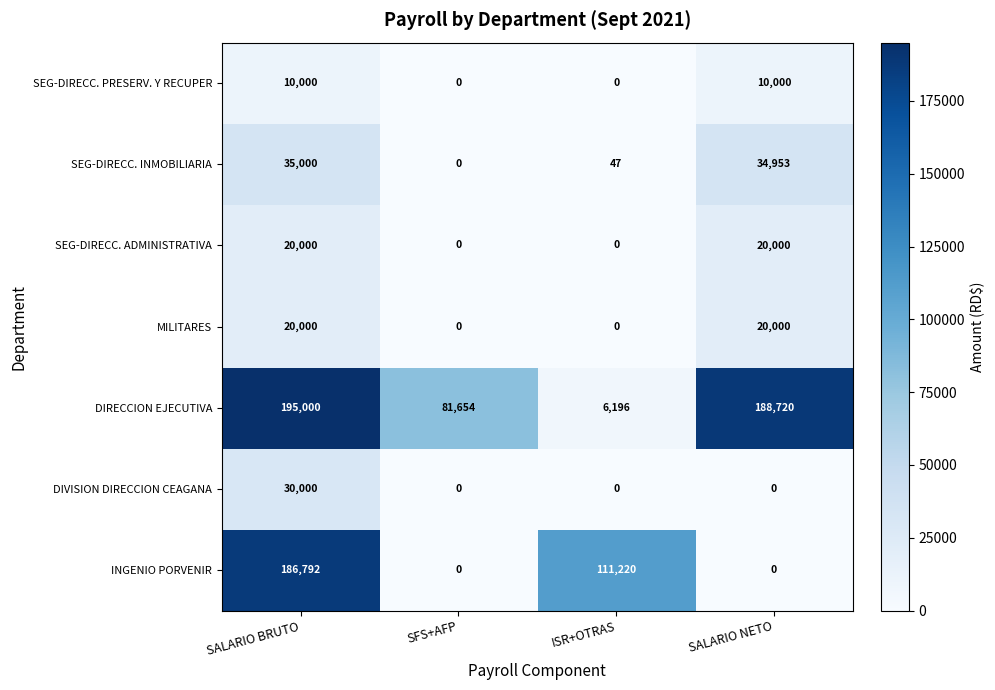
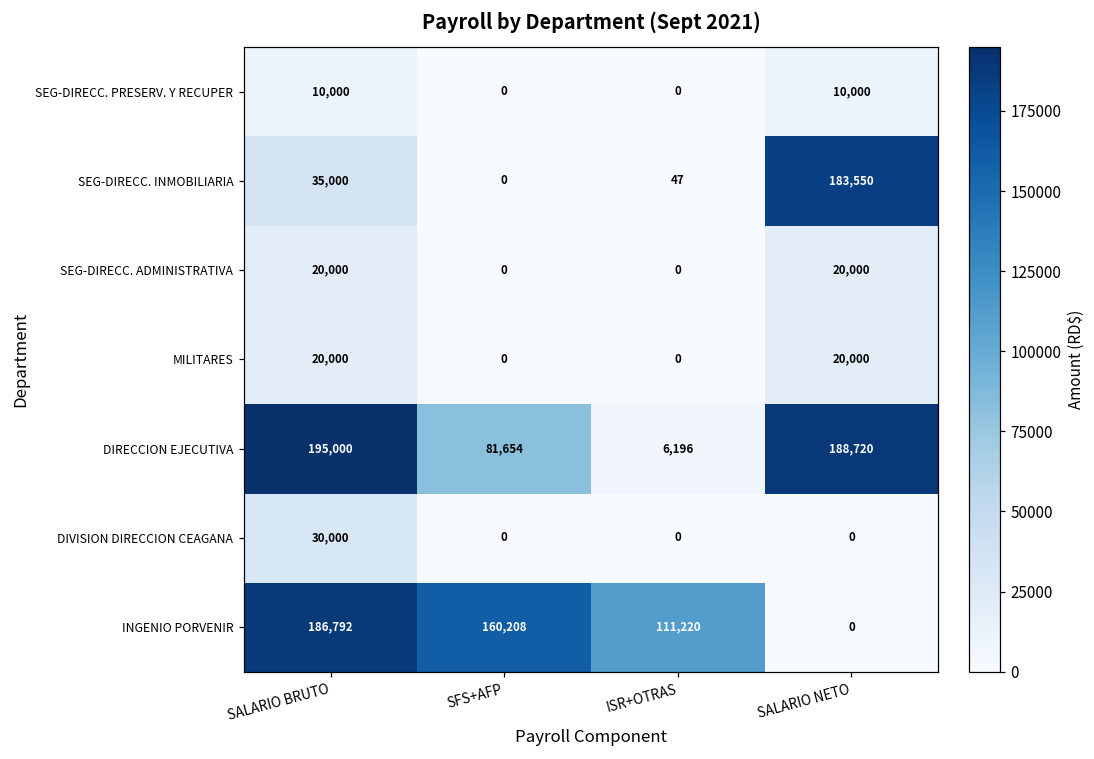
  {
    "SEG-DIRECC. PRESERV. Y RECUPER": {
      "SALARIO BRUTO": "10,000",
      "SFS+AFP": "0",
      "ISR+OTRAS": "0",
      "SALARIO NETO": "10,000"
    },
    "SEG-DIRECC. INMOBILIARIA": {
      "SALARIO BRUTO": "35,000",
      "SFS+AFP": "0",
      "ISR+OTRAS": "47",
-     "SALARIO NETO": "34,953"
+     "SALARIO NETO": "183,550"
    },
    "SEG-DIRECC. ADMINISTRATIVA": {
      "SALARIO BRUTO": "20,000",
      "SFS+AFP": "0",
      "ISR+OTRAS": "0",
      "SALARIO NETO": "20,000"
    },
    "MILITARES": {
      "SALARIO BRUTO": "20,000",
      "SFS+AFP": "0",
      "ISR+OTRAS": "0",
      "SALARIO NETO": "20,000"
    },
    "DIRECCION EJECUTIVA": {
      "SALARIO BRUTO": "195,000",
      "SFS+AFP": "81,654",
      "ISR+OTRAS": "6,196",
      "SALARIO NETO": "188,720"
    },
    "DIVISION DIRECCION CEAGANA": {
      "SALARIO BRUTO": "30,000",
      "SFS+AFP": "0",
      "ISR+OTRAS": "0",
      "SALARIO NETO": "0"
    },
    "INGENIO PORVENIR": {
      "SALARIO BRUTO": "186,792",
-     "SFS+AFP": "0",
+     "SFS+AFP": "160,208",
      "ISR+OTRAS": "111,220",
      "SALARIO NETO": "0"
    }
  }
